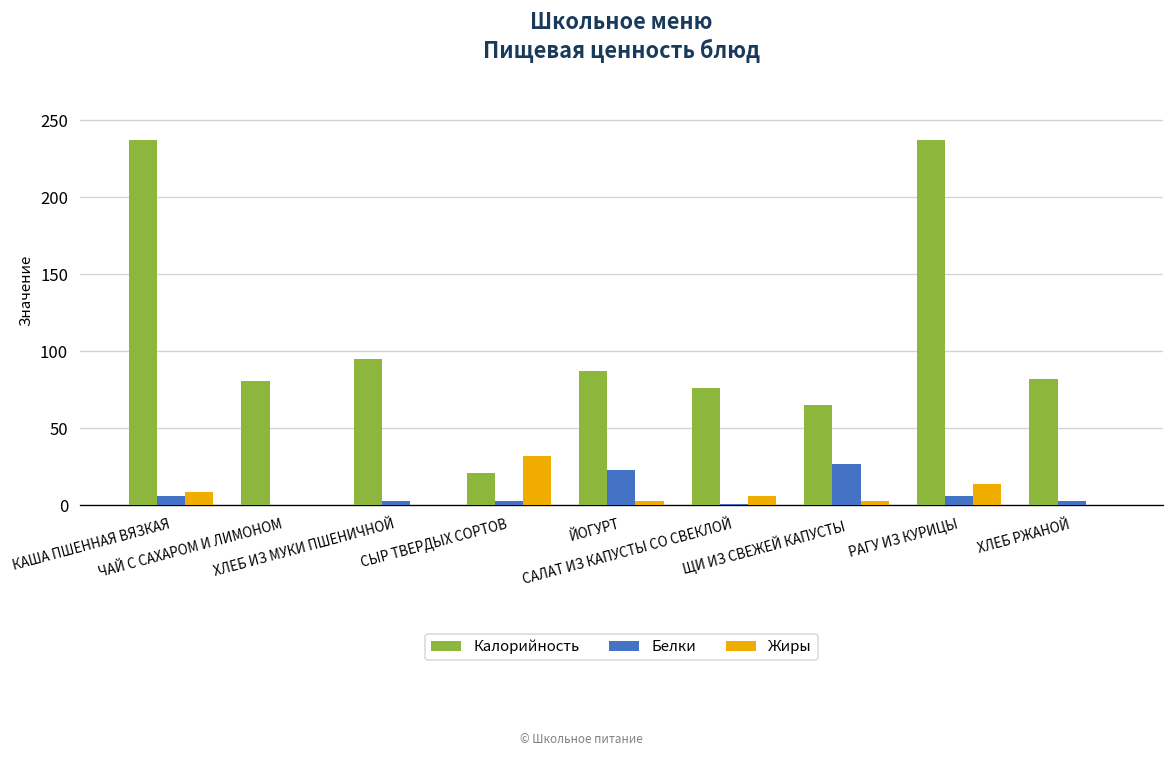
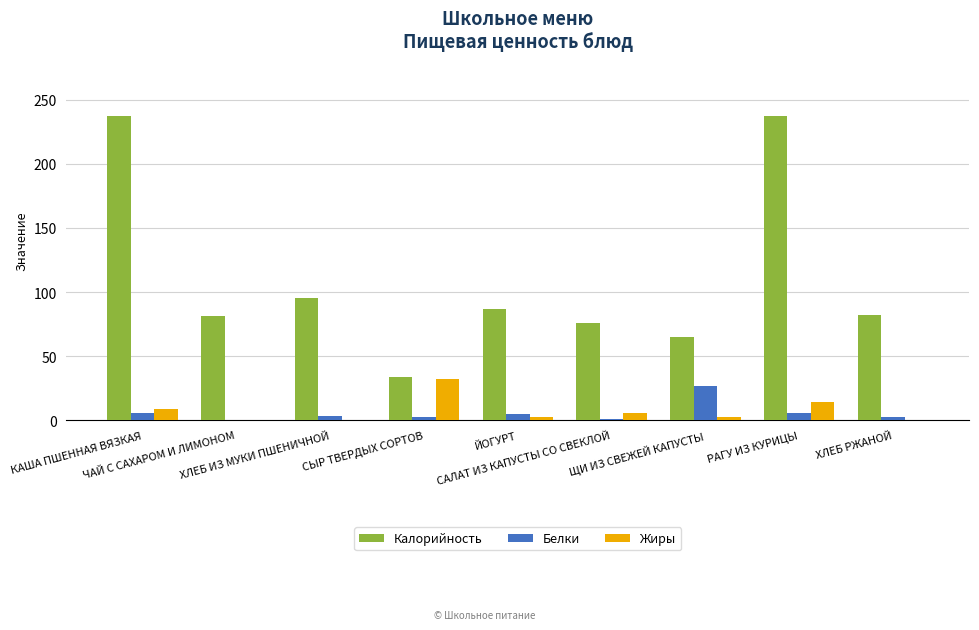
  {
    "Калорийность": {
      "КАША ПШЕННАЯ ВЯЗКАЯ": 237,
      "ЧАЙ С САХАРОМ И ЛИМОНОМ": 81,
      "ХЛЕБ ИЗ МУКИ ПШЕНИЧНОЙ": 95,
-     "СЫР ТВЕРДЫХ СОРТОВ": 21,
+     "СЫР ТВЕРДЫХ СОРТОВ": 34,
      "ЙОГУРТ": 87,
      "САЛАТ ИЗ КАПУСТЫ СО СВЕКЛОЙ": 76,
      "ЩИ ИЗ СВЕЖЕЙ КАПУСТЫ": 65,
      "РАГУ ИЗ КУРИЦЫ": 237,
      "ХЛЕБ РЖАНОЙ": 82
    },
    "Белки": {
      "КАША ПШЕННАЯ ВЯЗКАЯ": 6,
      "ЧАЙ С САХАРОМ И ЛИМОНОМ": 0,
      "ХЛЕБ ИЗ МУКИ ПШЕНИЧНОЙ": 3,
      "СЫР ТВЕРДЫХ СОРТОВ": 3,
-     "ЙОГУРТ": 23,
+     "ЙОГУРТ": 5,
      "ЩИ ИЗ СВЕЖЕЙ КАПУСТЫ": 27,
      "РАГУ ИЗ КУРИЦЫ": 6,
      "ХЛЕБ РЖАНОЙ": 3
    },
    "Жиры": {
      "КАША ПШЕННАЯ ВЯЗКАЯ": 9,
      "ЧАЙ С САХАРОМ И ЛИМОНОМ": 0,
      "СЫР ТВЕРДЫХ СОРТОВ": 32,
      "ЙОГУРТ": 3,
      "САЛАТ ИЗ КАПУСТЫ СО СВЕКЛОЙ": 6,
      "ЩИ ИЗ СВЕЖЕЙ КАПУСТЫ": 3,
      "РАГУ ИЗ КУРИЦЫ": 14,
      "ХЛЕБ РЖАНОЙ": 0
    }
  }
